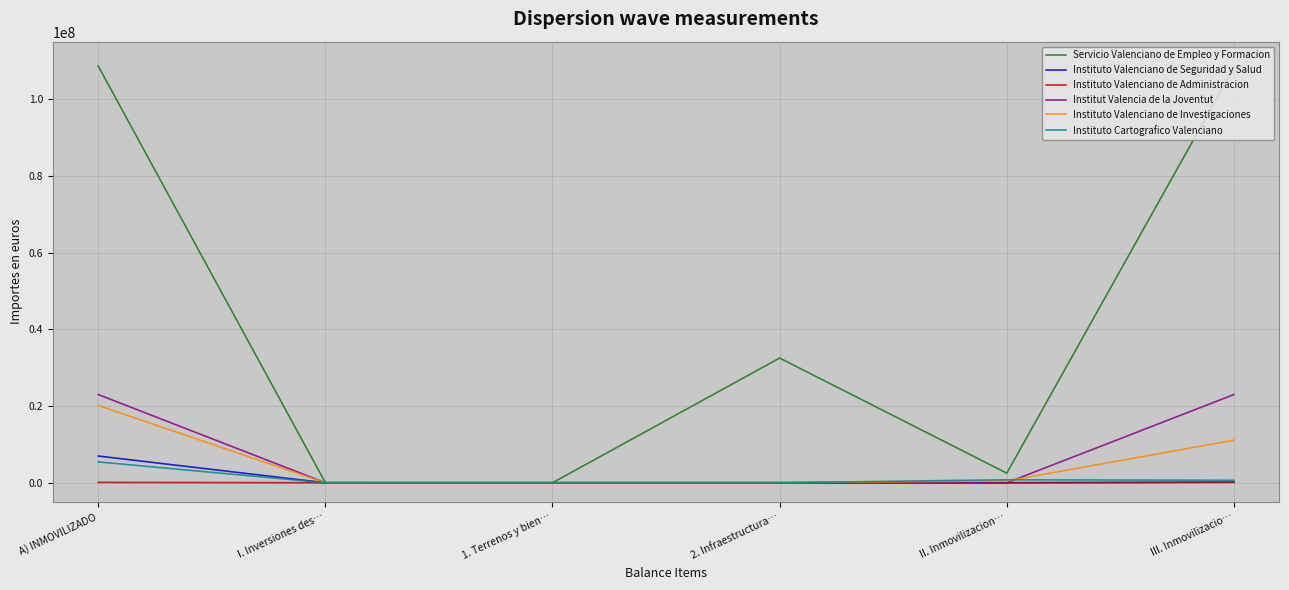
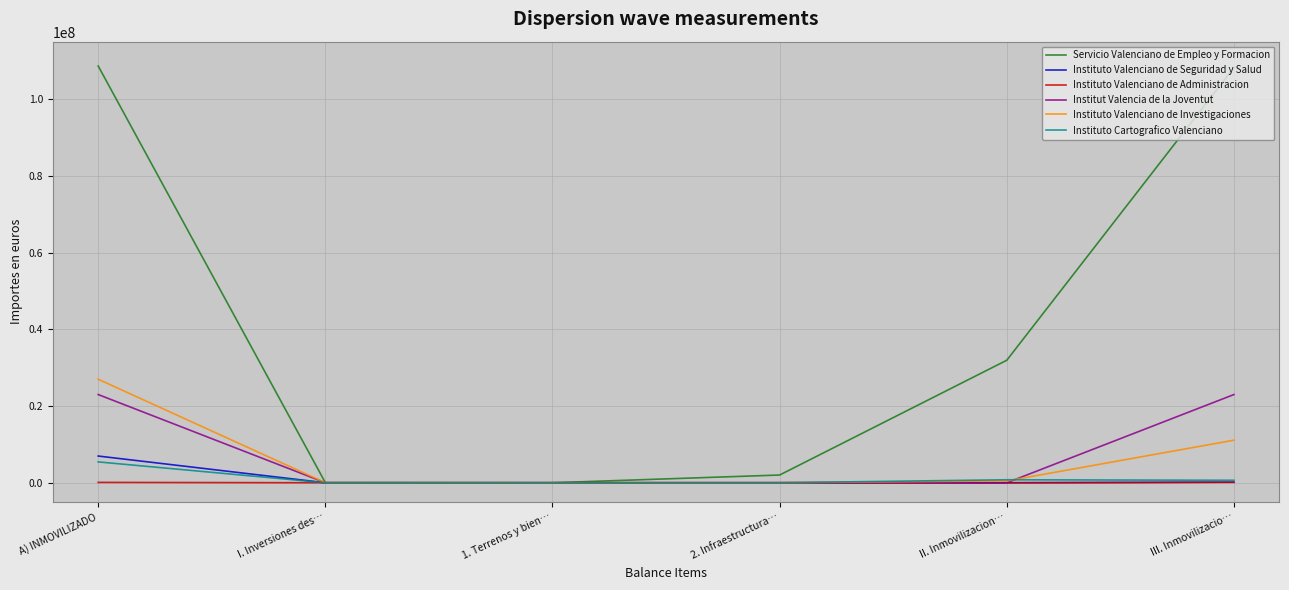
  {
    "Servicio Valenciano de Empleo y Formacion": {
      "A) INMOVILIZADO": 109000000,
-     "2. Infraestructura…": 33000000,
-     "II. Inmovilizacion…": 2000000
+     "2. Infraestructura…": 2000000,
+     "II. Inmovilizacion…": 32000000
    },
    "Instituto Valenciano de Seguridad y Salud": {
      "A) INMOVILIZADO": 7000000
    },
    "Instituto Valenciano de Administracion": {
      "A) INMOVILIZADO": 0
    },
    "Institut Valencia de la Joventut": {
      "A) INMOVILIZADO": 23000000,
      "III. Inmovilizacio…": 23000000
    },
    "Instituto Valenciano de Investigaciones": {
-     "A) INMOVILIZADO": 20000000,
+     "A) INMOVILIZADO": 27000000,
      "III. Inmovilizacio…": 11000000
    },
    "Instituto Cartografico Valenciano": {
      "A) INMOVILIZADO": 5000000
    }
  }
